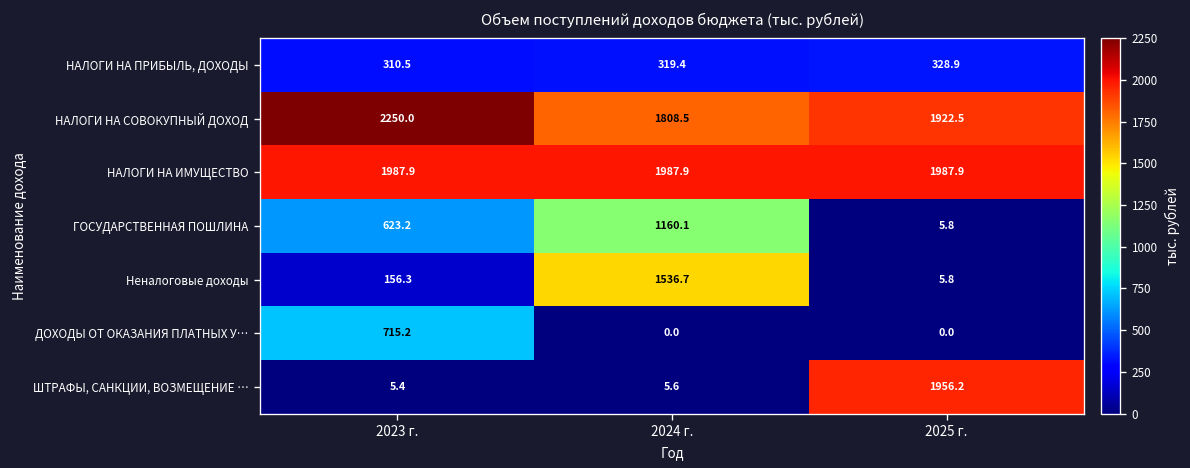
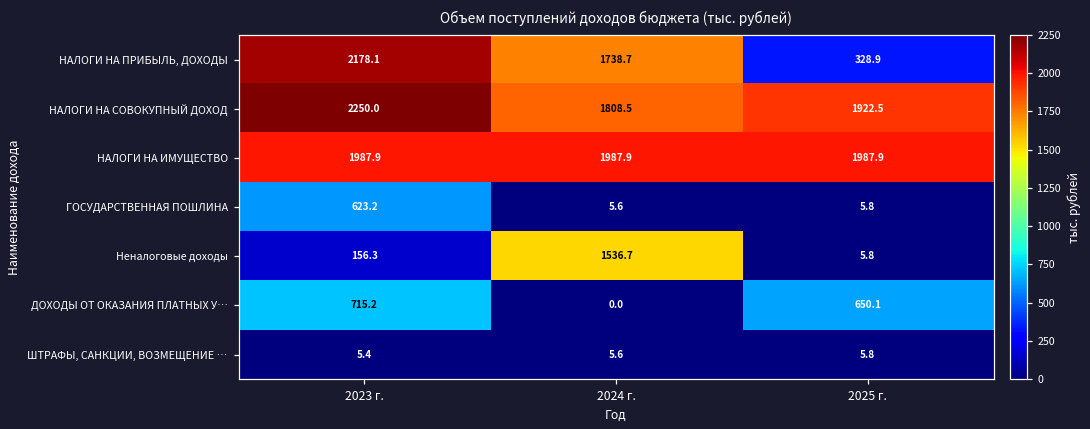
  {
    "НАЛОГИ НА ПРИБЫЛЬ, ДОХОДЫ": {
-     "2023 г.": 310.5,
-     "2024 г.": 319.4,
+     "2023 г.": 2178.1,
+     "2024 г.": 1738.7,
      "2025 г.": 328.9
    },
    "НАЛОГИ НА СОВОКУПНЫЙ ДОХОД": {
      "2023 г.": 2250.0,
      "2024 г.": 1808.5,
      "2025 г.": 1922.5
    },
    "НАЛОГИ НА ИМУЩЕСТВО": {
      "2023 г.": 1987.9,
      "2024 г.": 1987.9,
      "2025 г.": 1987.9
    },
    "ГОСУДАРСТВЕННАЯ ПОШЛИНА": {
      "2023 г.": 623.2,
-     "2024 г.": 1160.1,
+     "2024 г.": 5.6,
      "2025 г.": 5.8
    },
    "Неналоговые доходы": {
      "2023 г.": 156.3,
      "2024 г.": 1536.7,
      "2025 г.": 5.8
    },
    "ДОХОДЫ ОТ ОКАЗАНИЯ ПЛАТНЫХ У…": {
      "2023 г.": 715.2,
      "2024 г.": 0.0,
-     "2025 г.": 0.0
+     "2025 г.": 650.1
    },
    "ШТРАФЫ, САНКЦИИ, ВОЗМЕЩЕНИЕ …": {
      "2023 г.": 5.4,
      "2024 г.": 5.6,
-     "2025 г.": 1956.2
+     "2025 г.": 5.8
    }
  }
